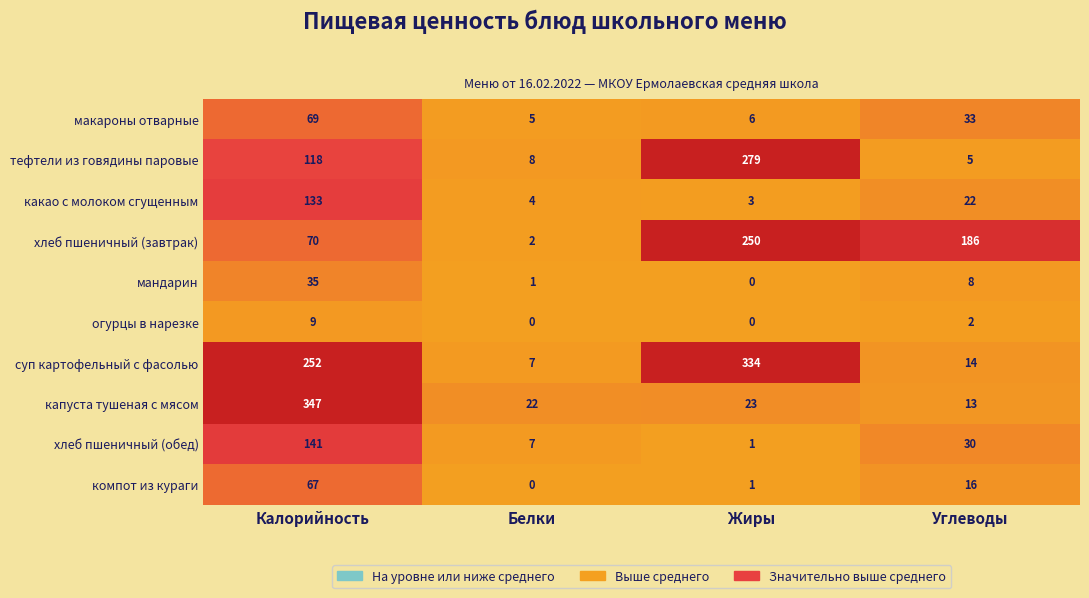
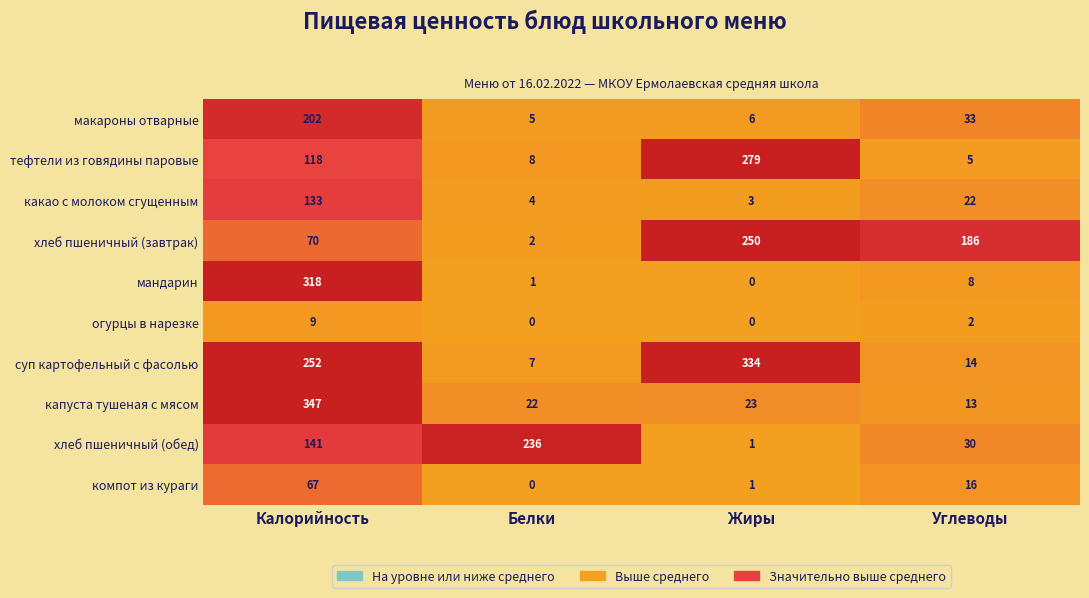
  {
    "макароны отварные": {
-     "Калорийность": 69,
+     "Калорийность": 202,
      "Белки": 5,
      "Жиры": 6,
      "Углеводы": 33
    },
    "тефтели из говядины паровые": {
      "Калорийность": 118,
      "Белки": 8,
      "Жиры": 279,
      "Углеводы": 5
    },
    "какао с молоком сгущенным": {
      "Калорийность": 133,
      "Белки": 4,
      "Жиры": 3,
      "Углеводы": 22
    },
    "хлеб пшеничный (завтрак)": {
      "Калорийность": 70,
      "Белки": 2,
      "Жиры": 250,
      "Углеводы": 186
    },
    "мандарин": {
-     "Калорийность": 35,
+     "Калорийность": 318,
      "Белки": 1,
      "Жиры": 0,
      "Углеводы": 8
    },
    "огурцы в нарезке": {
      "Калорийность": 9,
      "Белки": 0,
      "Жиры": 0,
      "Углеводы": 2
    },
    "суп картофельный с фасолью": {
      "Калорийность": 252,
      "Белки": 7,
      "Жиры": 334,
      "Углеводы": 14
    },
    "капуста тушеная с мясом": {
      "Калорийность": 347,
      "Белки": 22,
      "Жиры": 23,
      "Углеводы": 13
    },
    "хлеб пшеничный (обед)": {
      "Калорийность": 141,
-     "Белки": 7,
+     "Белки": 236,
      "Жиры": 1,
      "Углеводы": 30
    },
    "компот из кураги": {
      "Калорийность": 67,
      "Белки": 0,
      "Жиры": 1,
      "Углеводы": 16
    }
  }
